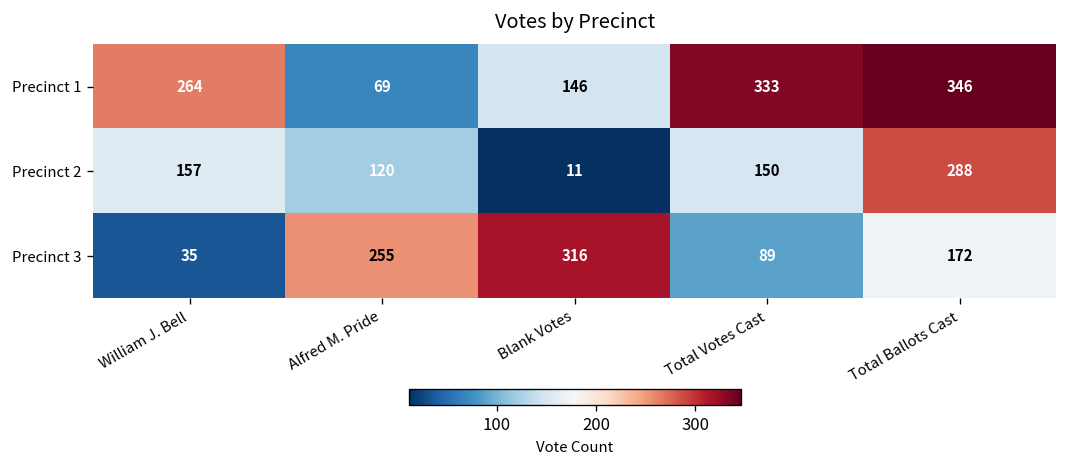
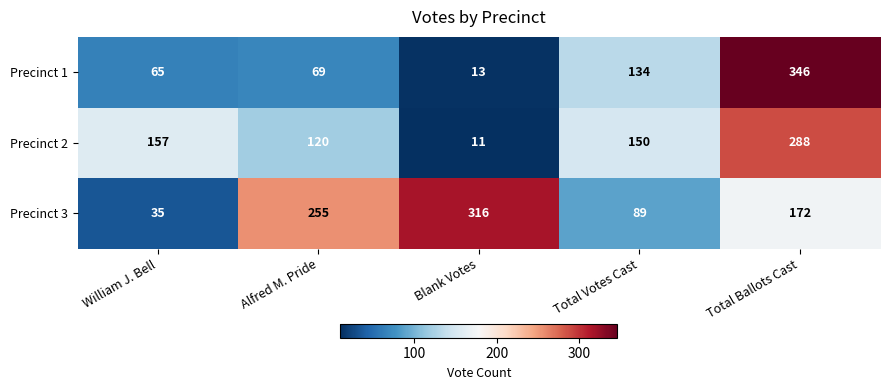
  {
    "Precinct 1": {
-     "William J. Bell": 264,
+     "William J. Bell": 65,
      "Alfred M. Pride": 69,
-     "Blank Votes": 146,
-     "Total Votes Cast": 333,
+     "Blank Votes": 13,
+     "Total Votes Cast": 134,
      "Total Ballots Cast": 346
    },
    "Precinct 2": {
      "William J. Bell": 157,
      "Alfred M. Pride": 120,
      "Blank Votes": 11,
      "Total Votes Cast": 150,
      "Total Ballots Cast": 288
    },
    "Precinct 3": {
      "William J. Bell": 35,
      "Alfred M. Pride": 255,
      "Blank Votes": 316,
      "Total Votes Cast": 89,
      "Total Ballots Cast": 172
    }
  }
